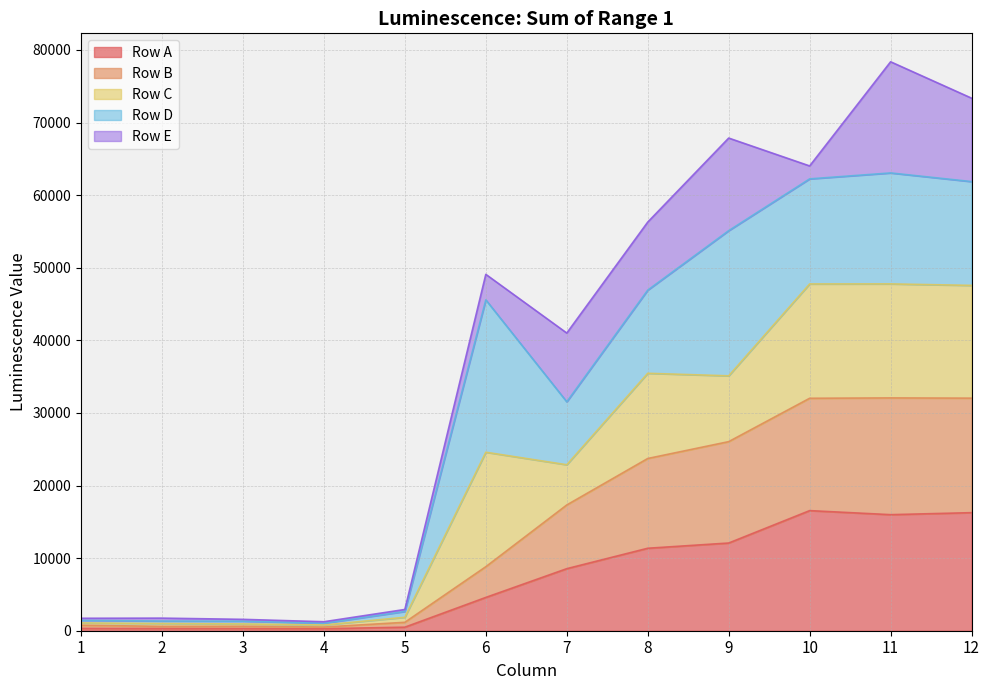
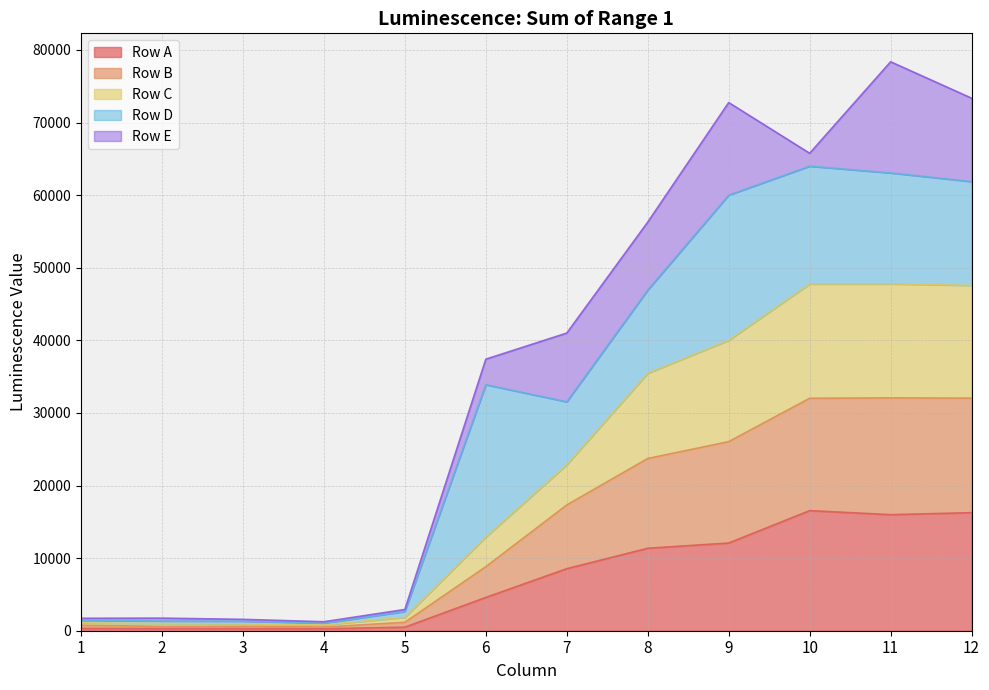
  {
    "Row C": {
      "5": 1000,
-     "6": 16000,
+     "6": 4000,
      "7": 6000,
      "8": 12000,
-     "9": 9000,
+     "9": 14000,
      "10": 16000,
      "11": 16000,
      "12": 16000
    },
    "Row D": {
      "6": 21000,
      "7": 9000,
      "8": 11000,
      "9": 20000,
-     "10": 14000,
+     "10": 16000,
      "11": 15000,
      "12": 14000
    },
    "Row E": {
      "2": 0,
      "6": 4000,
      "7": 9000,
      "8": 9000,
      "9": 13000,
      "10": 2000,
      "11": 15000,
      "12": 11000
    }
  }
